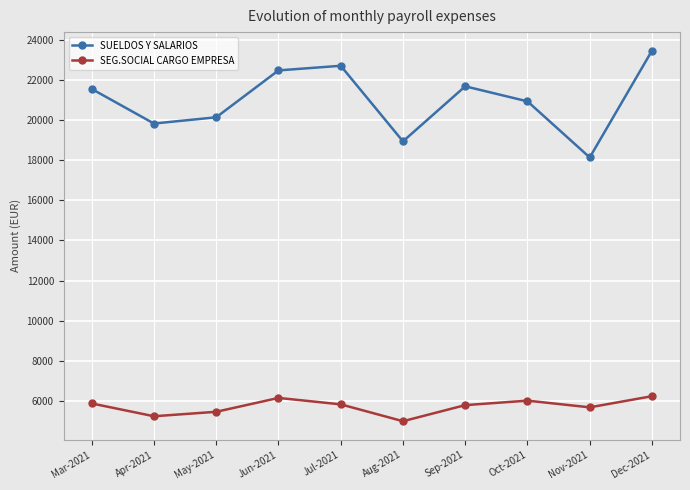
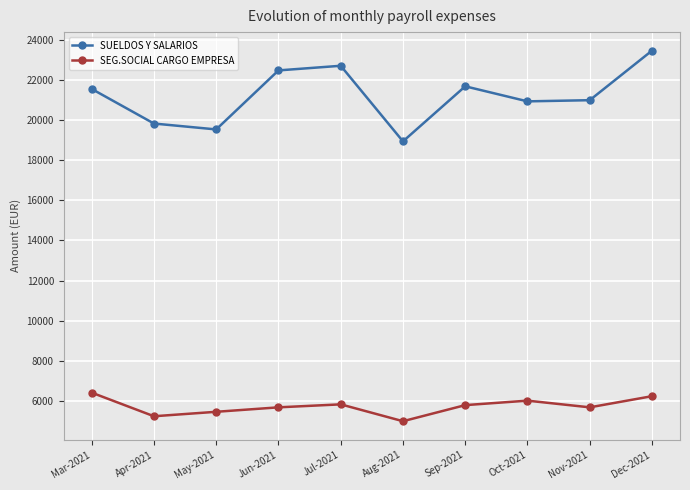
  {
    "SUELDOS Y SALARIOS": {
      "Mar-2021": 21500,
      "Apr-2021": 19800,
-     "May-2021": 20100,
+     "May-2021": 19500,
      "Jun-2021": 22500,
      "Jul-2021": 22700,
      "Aug-2021": 18900,
      "Sep-2021": 21700,
      "Oct-2021": 20900,
-     "Nov-2021": 18100,
+     "Nov-2021": 21000,
      "Dec-2021": 23500
    },
    "SEG.SOCIAL CARGO EMPRESA": {
-     "Mar-2021": 5900,
+     "Mar-2021": 6400,
      "Apr-2021": 5200,
      "May-2021": 5500,
-     "Jun-2021": 6100,
+     "Jun-2021": 5700,
      "Jul-2021": 5800,
      "Aug-2021": 5000,
      "Sep-2021": 5800,
      "Oct-2021": 6000,
      "Nov-2021": 5700,
      "Dec-2021": 6200
    }
  }
